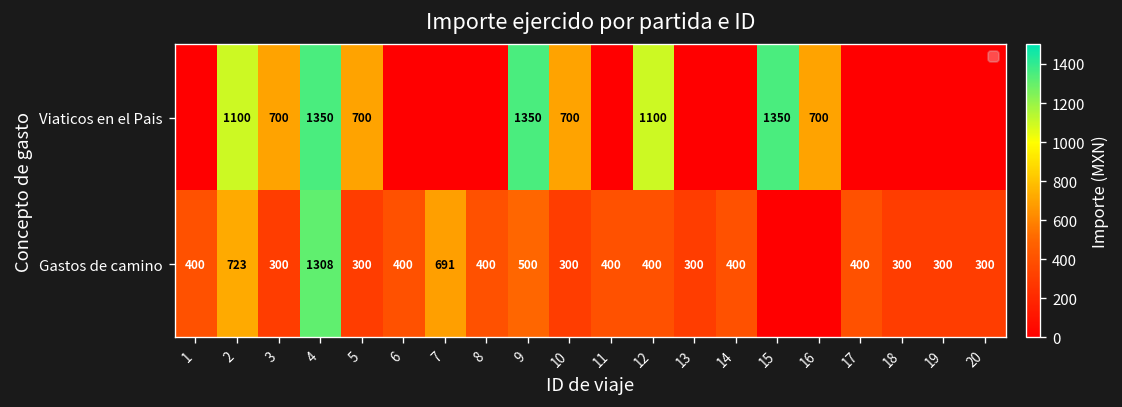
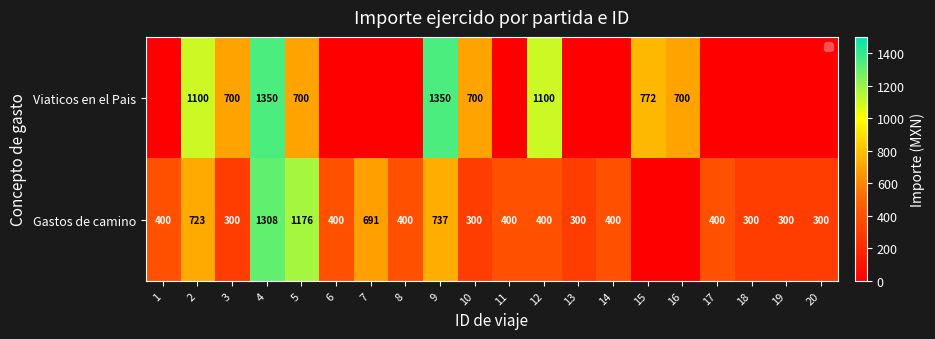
  {
    "Viaticos en el Pais": {
      "2": 1100,
      "3": 700,
      "4": 1350,
      "5": 700,
      "9": 1350,
      "10": 700,
      "12": 1100,
-     "15": 1350,
+     "15": 772,
      "16": 700
    },
    "Gastos de camino": {
      "1": 400,
      "2": 723,
      "3": 300,
      "4": 1308,
-     "5": 300,
+     "5": 1176,
      "6": 400,
      "7": 691,
      "8": 400,
-     "9": 500,
+     "9": 737,
      "10": 300,
      "11": 400,
      "12": 400,
      "13": 300,
      "14": 400,
      "17": 400,
      "18": 300,
      "19": 300,
      "20": 300
    }
  }
